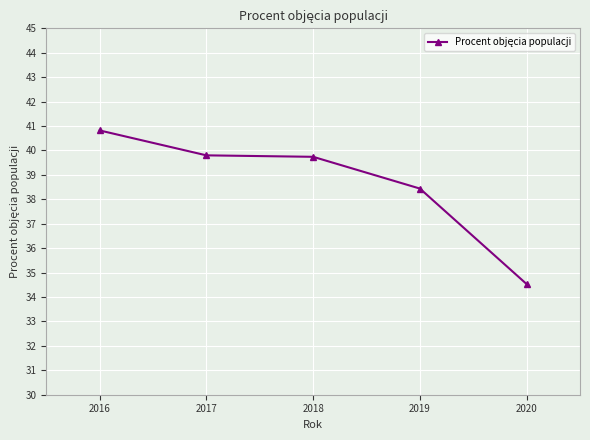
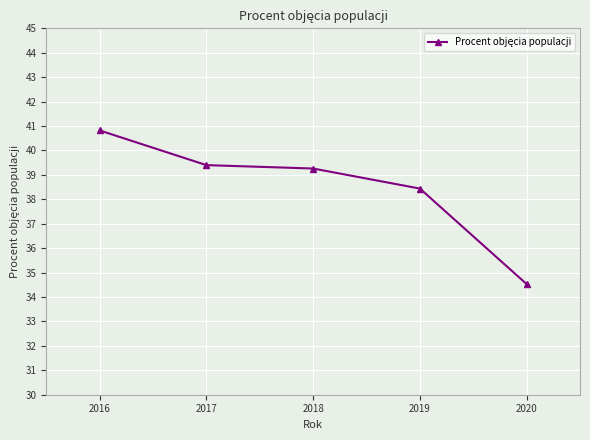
  {
    "2016": 40.8,
-   "2017": 39.8,
-   "2018": 39.7,
+   "2017": 39.4,
+   "2018": 39.3,
    "2019": 38.4,
    "2020": 34.5
  }
